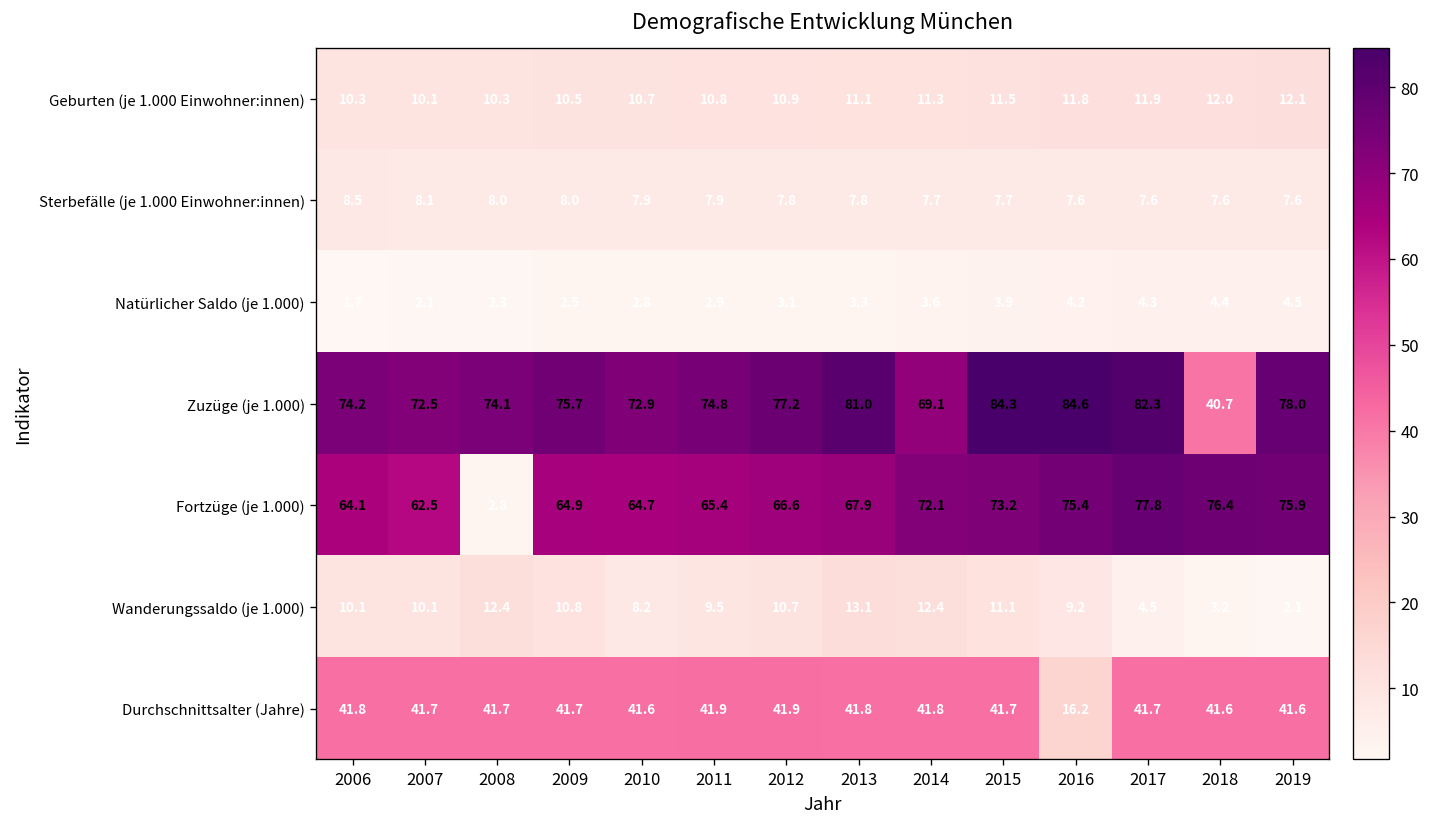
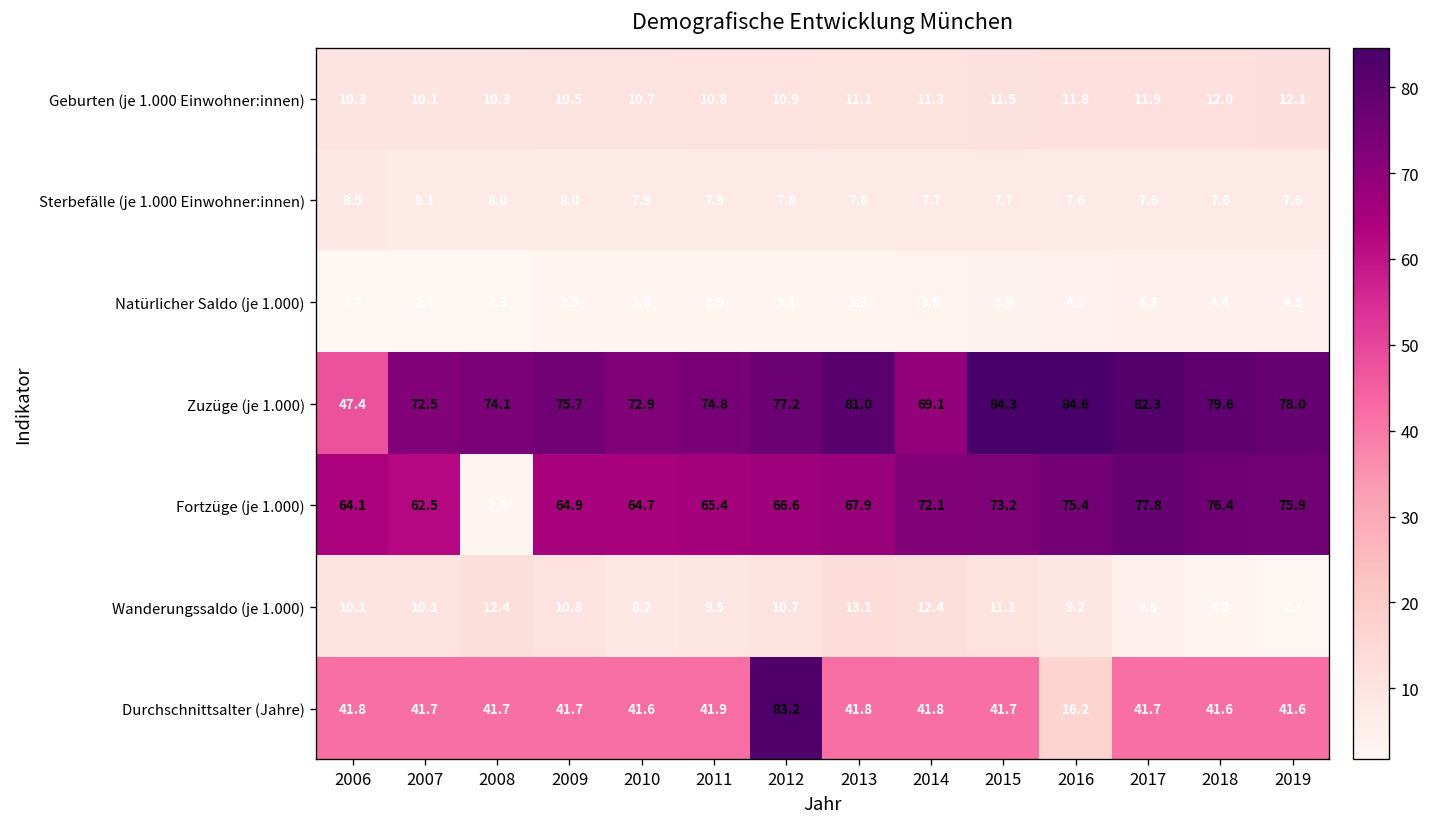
  {
    "Zuzüge (je 1.000)": {
-     "2006": 74.2,
+     "2006": 47.4,
      "2007": 72.5,
      "2008": 74.1,
      "2009": 75.7,
      "2010": 72.9,
      "2011": 74.8,
      "2012": 77.2,
      "2013": 81.0,
      "2014": 69.1,
      "2015": 84.3,
      "2016": 84.6,
      "2017": 82.3,
-     "2018": 40.7,
+     "2018": 79.6,
      "2019": 78.0
    },
    "Fortzüge (je 1.000)": {
      "2006": 64.1,
      "2007": 62.5,
      "2009": 64.9,
      "2010": 64.7,
      "2011": 65.4,
      "2012": 66.6,
      "2013": 67.9,
      "2014": 72.1,
      "2015": 73.2,
      "2016": 75.4,
      "2017": 77.8,
      "2018": 76.4,
      "2019": 75.9
    },
    "Durchschnittsalter (Jahre)": {
      "2006": 41.8,
      "2007": 41.7,
      "2008": 41.7,
      "2009": 41.7,
      "2010": 41.6,
      "2011": 41.9,
-     "2012": 41.9,
+     "2012": 83.2,
      "2013": 41.8,
      "2014": 41.8,
      "2015": 41.7,
      "2017": 41.7,
      "2018": 41.6,
      "2019": 41.6
    }
  }
